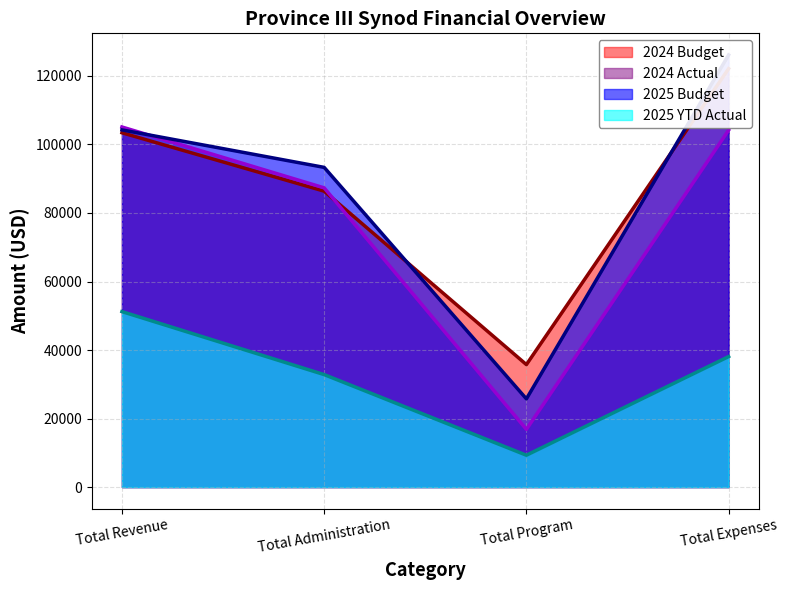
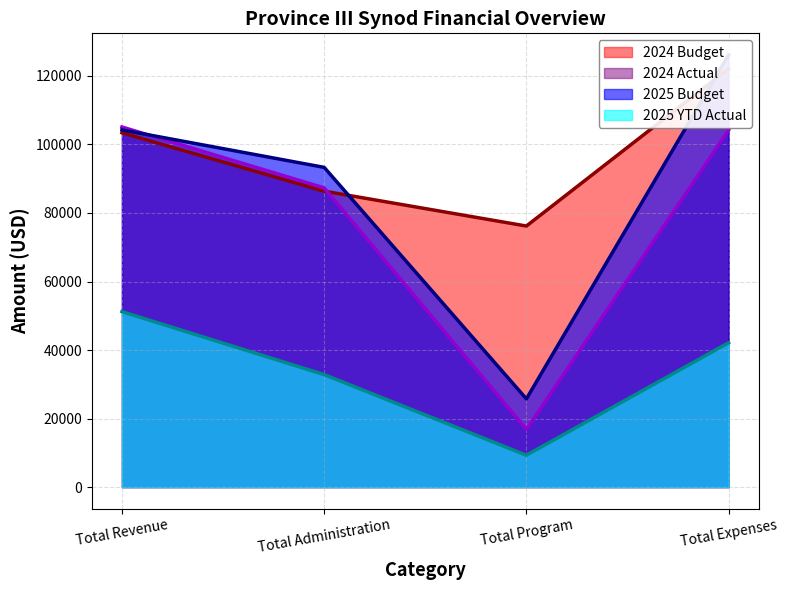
  {
    "2024 Budget": {
      "Total Revenue": 103000,
      "Total Administration": 86000,
-     "Total Program": 36000
+     "Total Program": 76000
    },
    "2024 Actual": {
      "Total Revenue": 105000,
      "Total Administration": 87000,
      "Total Program": 17000,
      "Total Expenses": 104000
    },
    "2025 Budget": {
      "Total Revenue": 104000,
      "Total Administration": 93000,
      "Total Program": 26000
    },
    "2025 YTD Actual": {
      "Total Revenue": 51000,
      "Total Administration": 33000,
      "Total Program": 9000,
-     "Total Expenses": 38000
+     "Total Expenses": 42000
    }
  }
